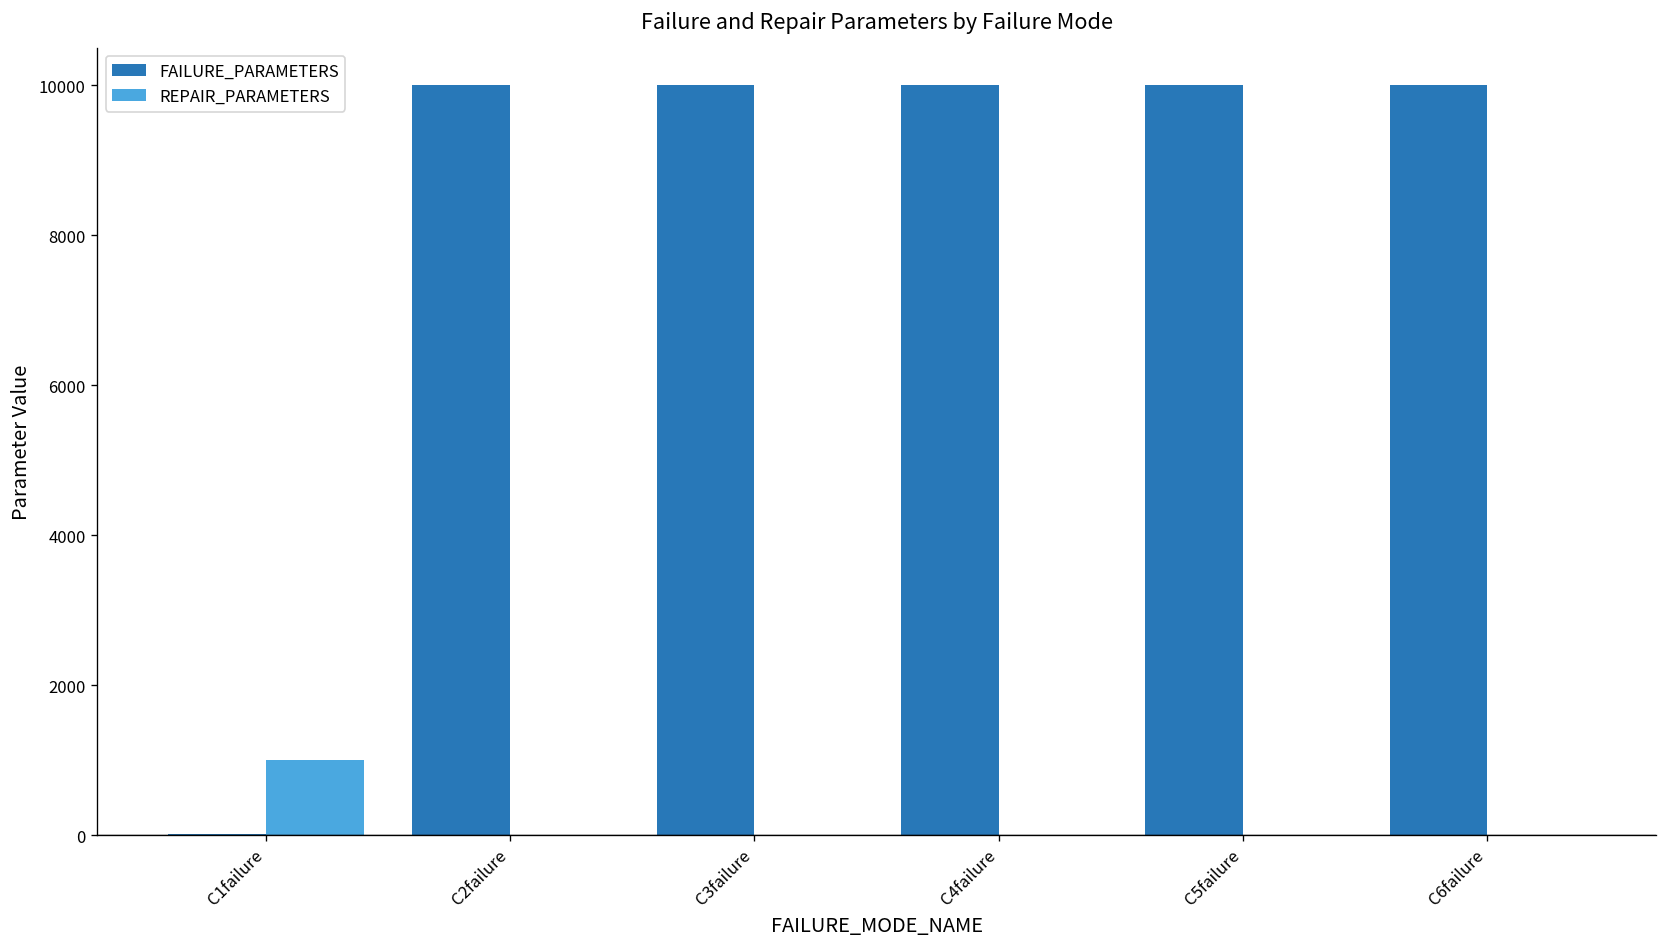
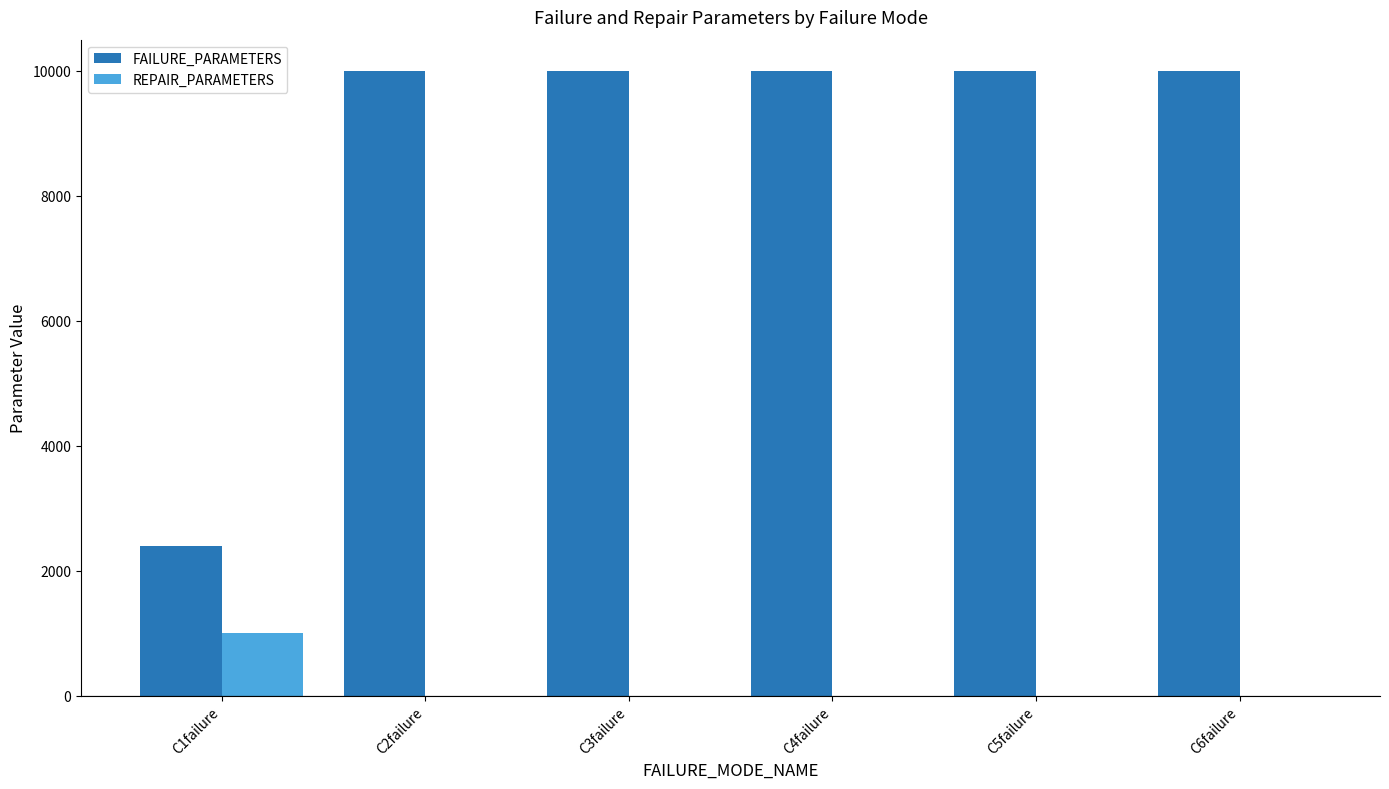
  {
    "FAILURE_PARAMETERS": {
-     "C1failure": 0,
+     "C1failure": 2400,
      "C2failure": 10000,
      "C3failure": 10000,
      "C4failure": 10000,
      "C5failure": 10000,
      "C6failure": 10000
    },
    "REPAIR_PARAMETERS": {
      "C1failure": 1000
    }
  }
